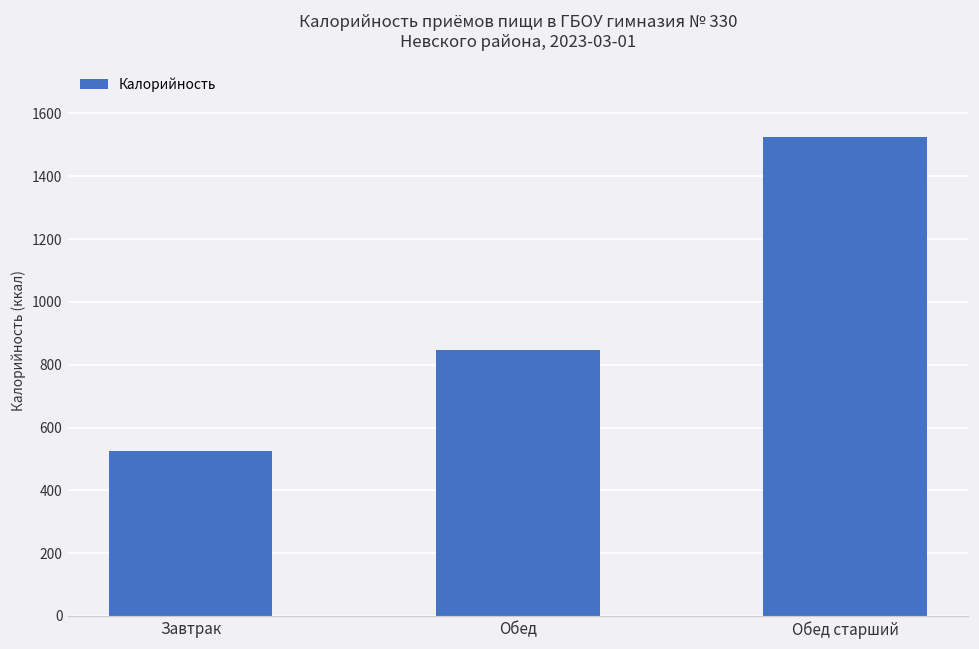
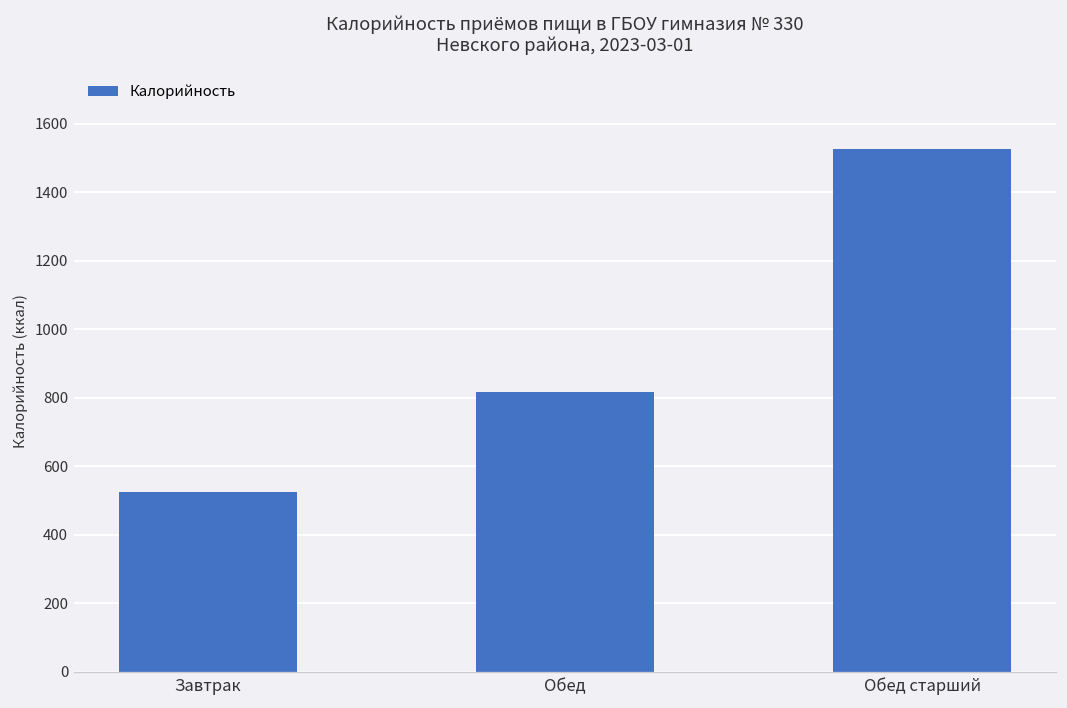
  {
    "Завтрак": 520,
-   "Обед": 850,
+   "Обед": 820,
    "Обед старший": 1530
  }
